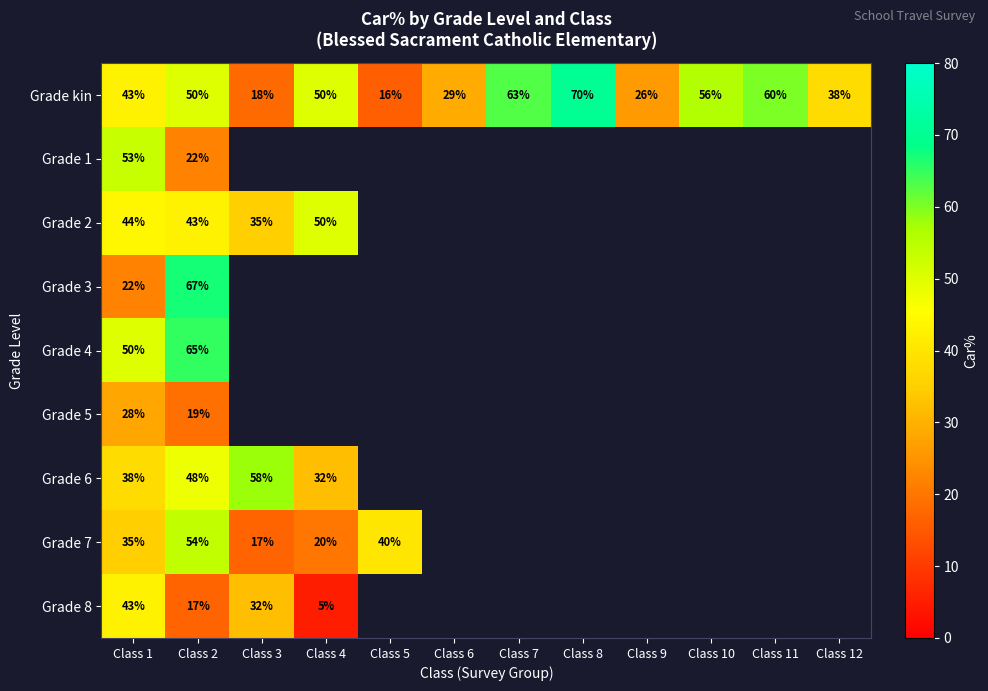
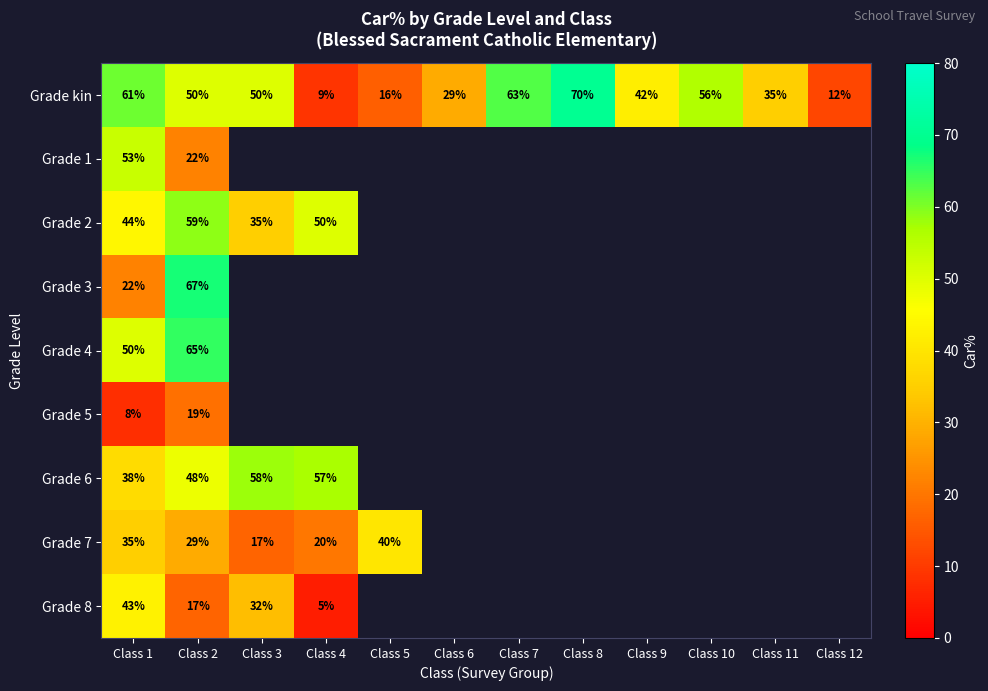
  {
    "Grade kin": {
-     "Class 1": "43%",
+     "Class 1": "61%",
      "Class 2": "50%",
-     "Class 3": "18%",
-     "Class 4": "50%",
+     "Class 3": "50%",
+     "Class 4": "9%",
      "Class 5": "16%",
      "Class 6": "29%",
      "Class 7": "63%",
      "Class 8": "70%",
-     "Class 9": "26%",
+     "Class 9": "42%",
      "Class 10": "56%",
-     "Class 11": "60%",
-     "Class 12": "38%"
+     "Class 11": "35%",
+     "Class 12": "12%"
    },
    "Grade 1": {
      "Class 1": "53%",
      "Class 2": "22%"
    },
    "Grade 2": {
      "Class 1": "44%",
-     "Class 2": "43%",
+     "Class 2": "59%",
      "Class 3": "35%",
      "Class 4": "50%"
    },
    "Grade 3": {
      "Class 1": "22%",
      "Class 2": "67%"
    },
    "Grade 4": {
      "Class 1": "50%",
      "Class 2": "65%"
    },
    "Grade 5": {
-     "Class 1": "28%",
+     "Class 1": "8%",
      "Class 2": "19%"
    },
    "Grade 6": {
      "Class 1": "38%",
      "Class 2": "48%",
      "Class 3": "58%",
-     "Class 4": "32%"
+     "Class 4": "57%"
    },
    "Grade 7": {
      "Class 1": "35%",
-     "Class 2": "54%",
+     "Class 2": "29%",
      "Class 3": "17%",
      "Class 4": "20%",
      "Class 5": "40%"
    },
    "Grade 8": {
      "Class 1": "43%",
      "Class 2": "17%",
      "Class 3": "32%",
      "Class 4": "5%"
    }
  }
